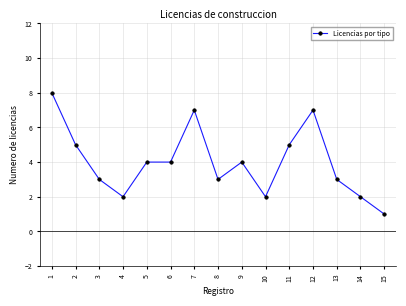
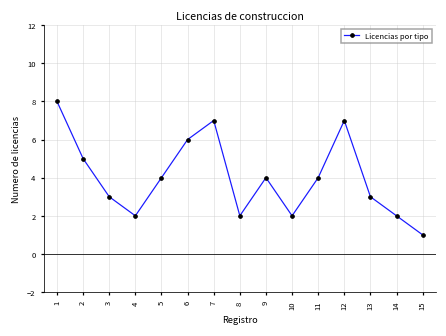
  {
    "1": 8,
    "2": 5,
    "3": 3,
    "4": 2,
    "5": 4,
-   "6": 4,
+   "6": 6,
    "7": 7,
-   "8": 3,
+   "8": 2,
    "9": 4,
    "10": 2,
-   "11": 5,
+   "11": 4,
    "12": 7,
    "13": 3,
    "14": 2,
    "15": 1
  }
